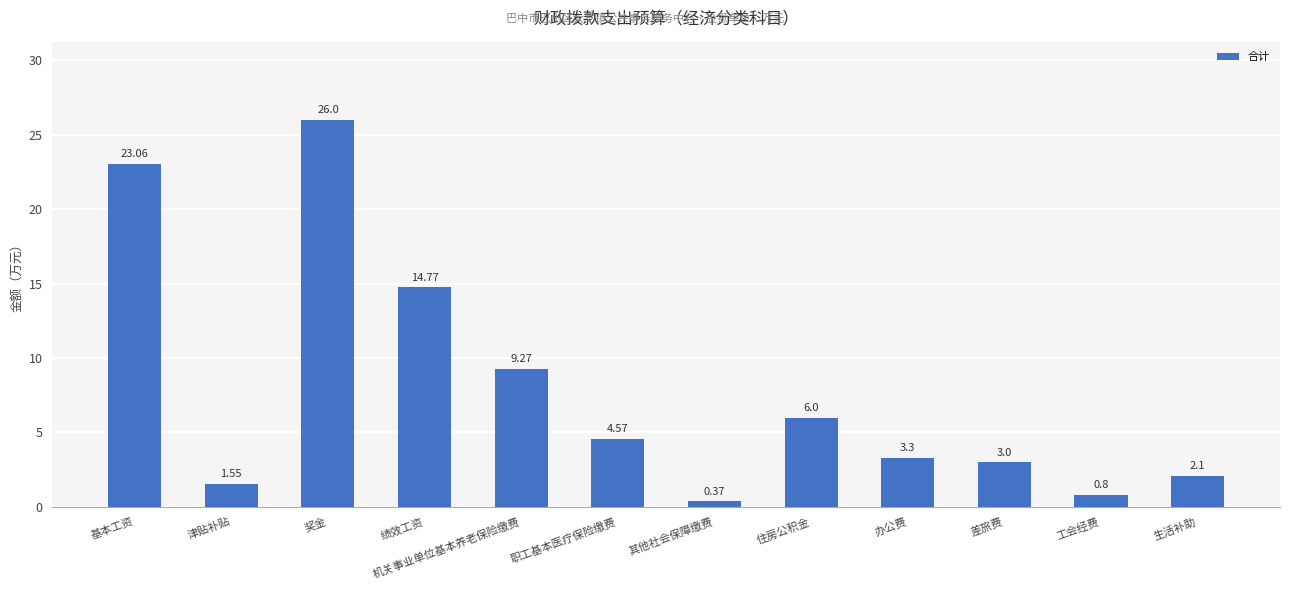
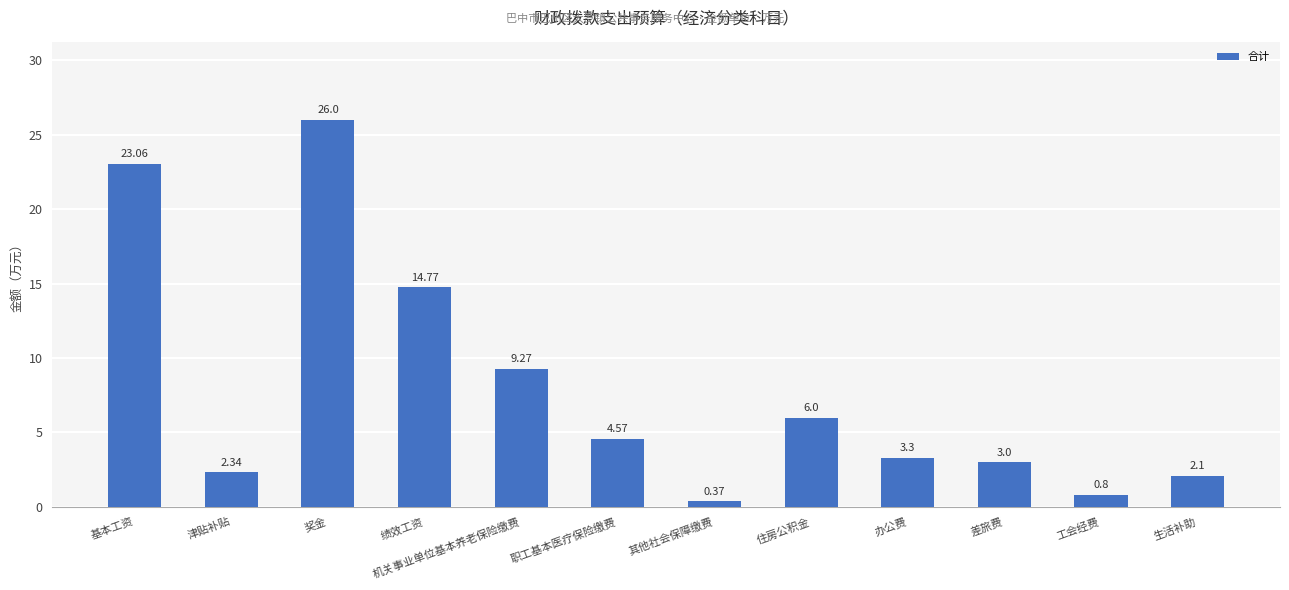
  {
    "基本工资": 23.06,
-   "津贴补贴": 1.55,
+   "津贴补贴": 2.34,
    "奖金": 26.0,
    "绩效工资": 14.77,
    "机关事业单位基本养老保险缴费": 9.27,
    "职工基本医疗保险缴费": 4.57,
    "其他社会保障缴费": 0.37,
    "住房公积金": 6.0,
    "办公费": 3.3,
    "差旅费": 3.0,
    "工会经费": 0.8,
    "生活补助": 2.1
  }
